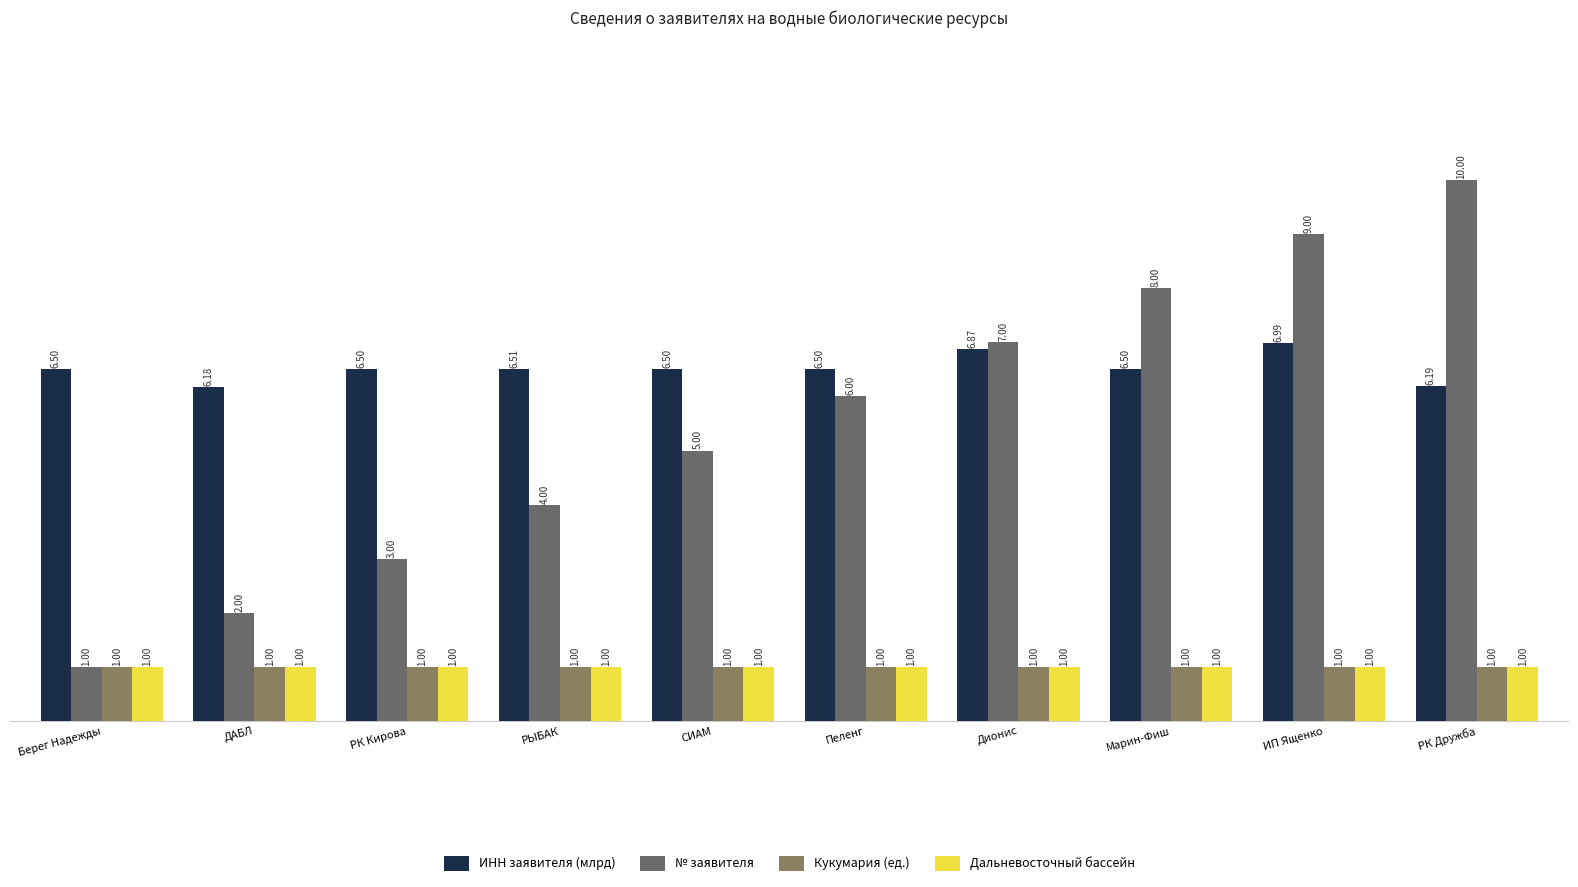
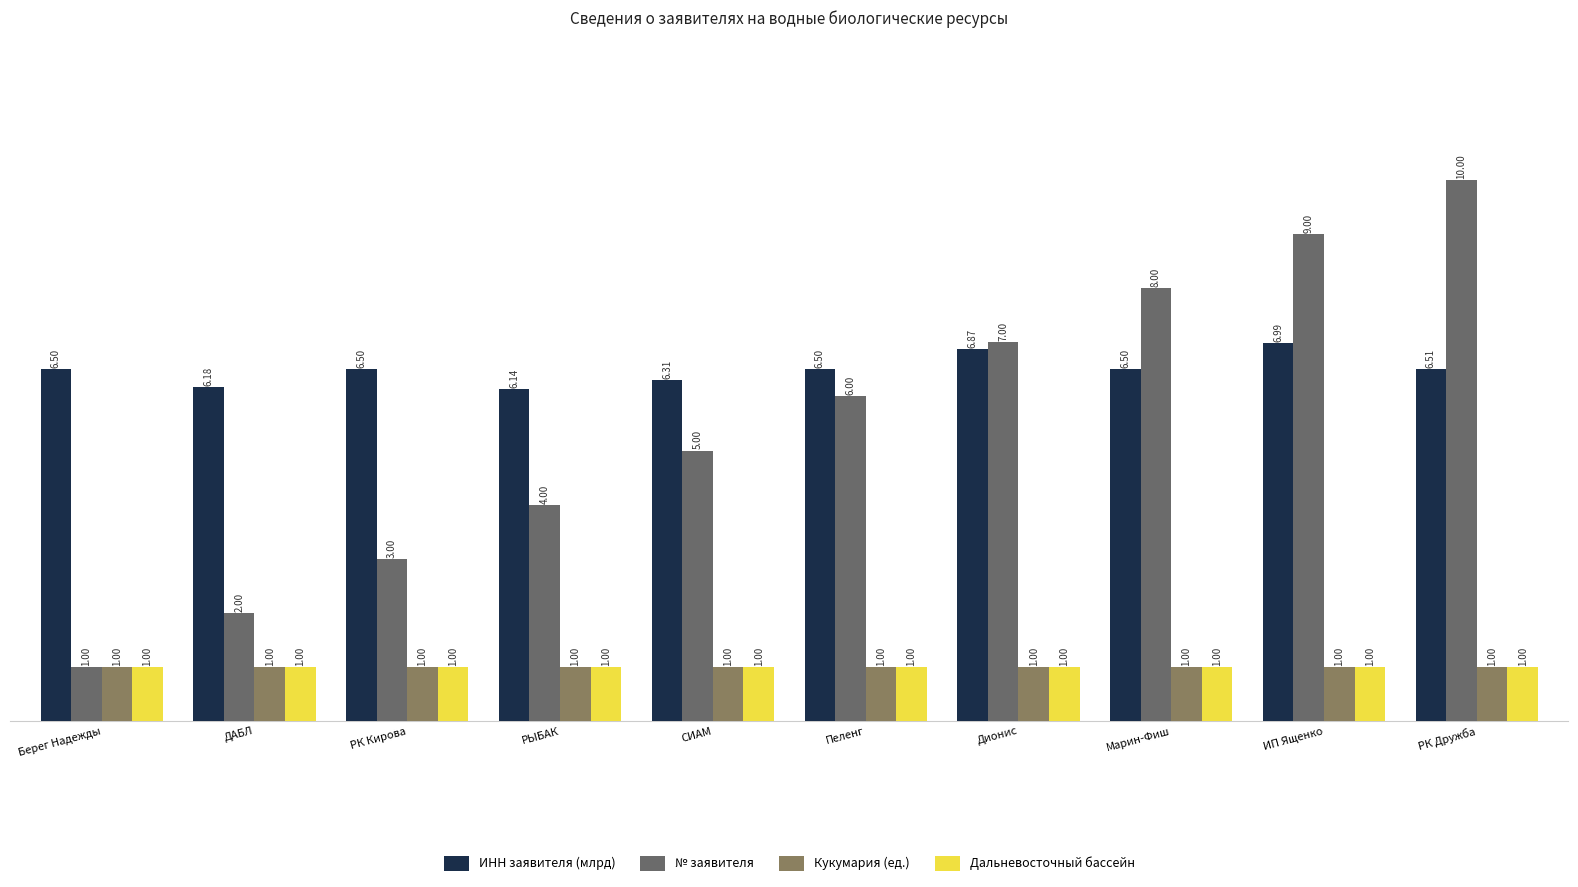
  {
    "ИНН заявителя (млрд)": {
      "Берег Надежды": 6.50,
      "ДАБЛ": 6.18,
      "РК Кирова": 6.50,
-     "РЫБАК": 6.51,
-     "СИАМ": 6.50,
+     "РЫБАК": 6.14,
+     "СИАМ": 6.31,
      "Пеленг": 6.50,
      "Дионис": 6.87,
      "Марин-Фиш": 6.50,
      "ИП Ященко": 6.99,
-     "РК Дружба": 6.19
+     "РК Дружба": 6.51
    },
    "Дальневосточный бассейн": {
      "Берег Надежды": 1.00,
      "ДАБЛ": 1.00,
      "РК Кирова": 1.00,
      "РЫБАК": 1.00,
      "СИАМ": 1.00,
      "Пеленг": 1.00,
      "Дионис": 1.00,
      "Марин-Фиш": 1.00,
      "ИП Ященко": 1.00,
      "РК Дружба": 1.00
    }
  }
